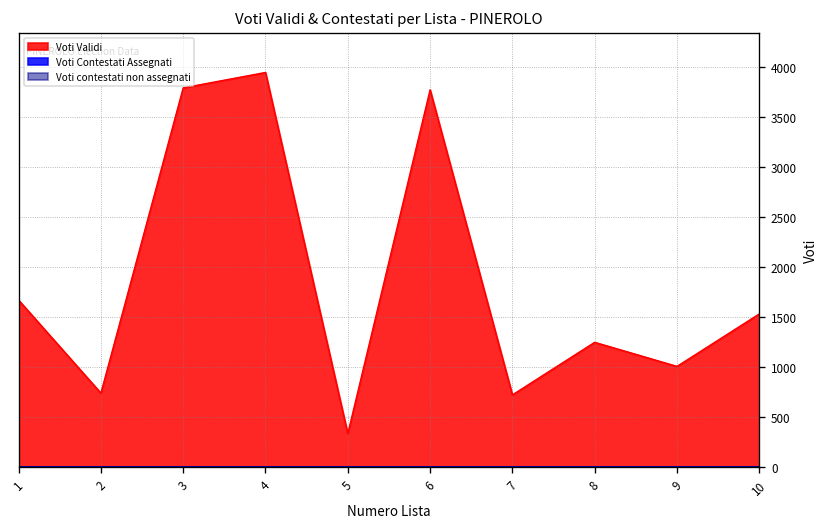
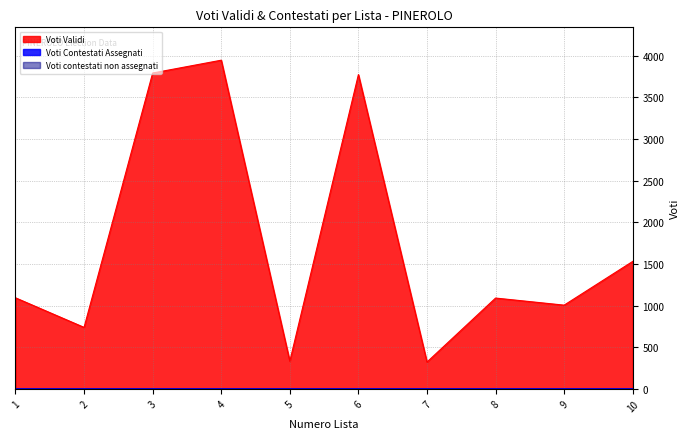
  {
    "Voti Validi": {
-     "1": 1700,
+     "1": 1100,
      "2": 700,
      "4": 3900,
      "5": 300,
      "6": 3800,
-     "7": 700,
-     "8": 1200,
+     "7": 300,
+     "8": 1100,
      "9": 1000,
      "10": 1500
    },
    "Voti contestati non assegnati": {
      "1": 0,
      "2": 0,
      "3": 0,
      "4": 0,
      "5": 0,
      "6": 0,
      "7": 0,
      "8": 0,
      "9": 0,
      "10": 0
    }
  }
